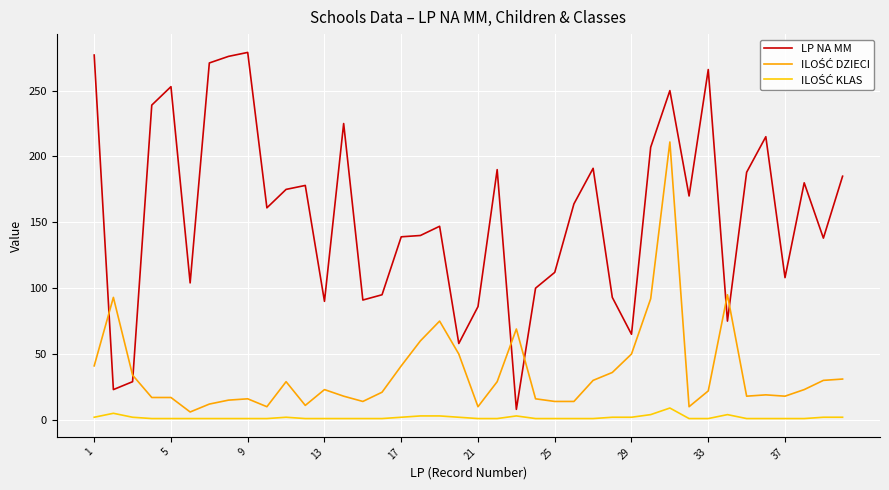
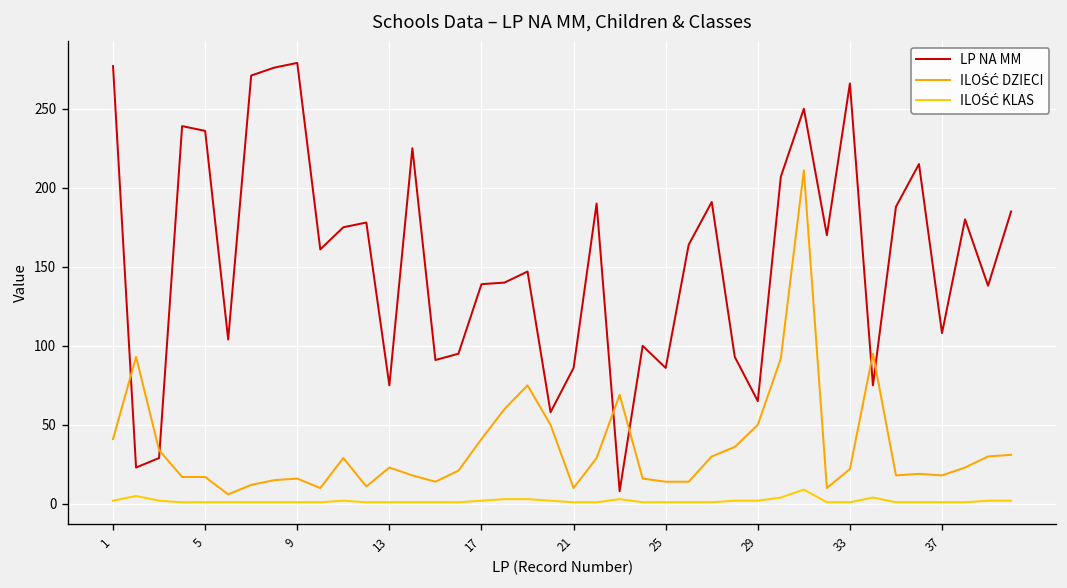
  {
    "LP NA MM": {
      "1": 277,
-     "5": 253,
+     "5": 236,
      "9": 279,
-     "13": 90,
+     "13": 75,
      "17": 139,
      "21": 86,
-     "25": 112,
+     "25": 86,
      "29": 65,
      "33": 266,
      "37": 108
    }
  }
